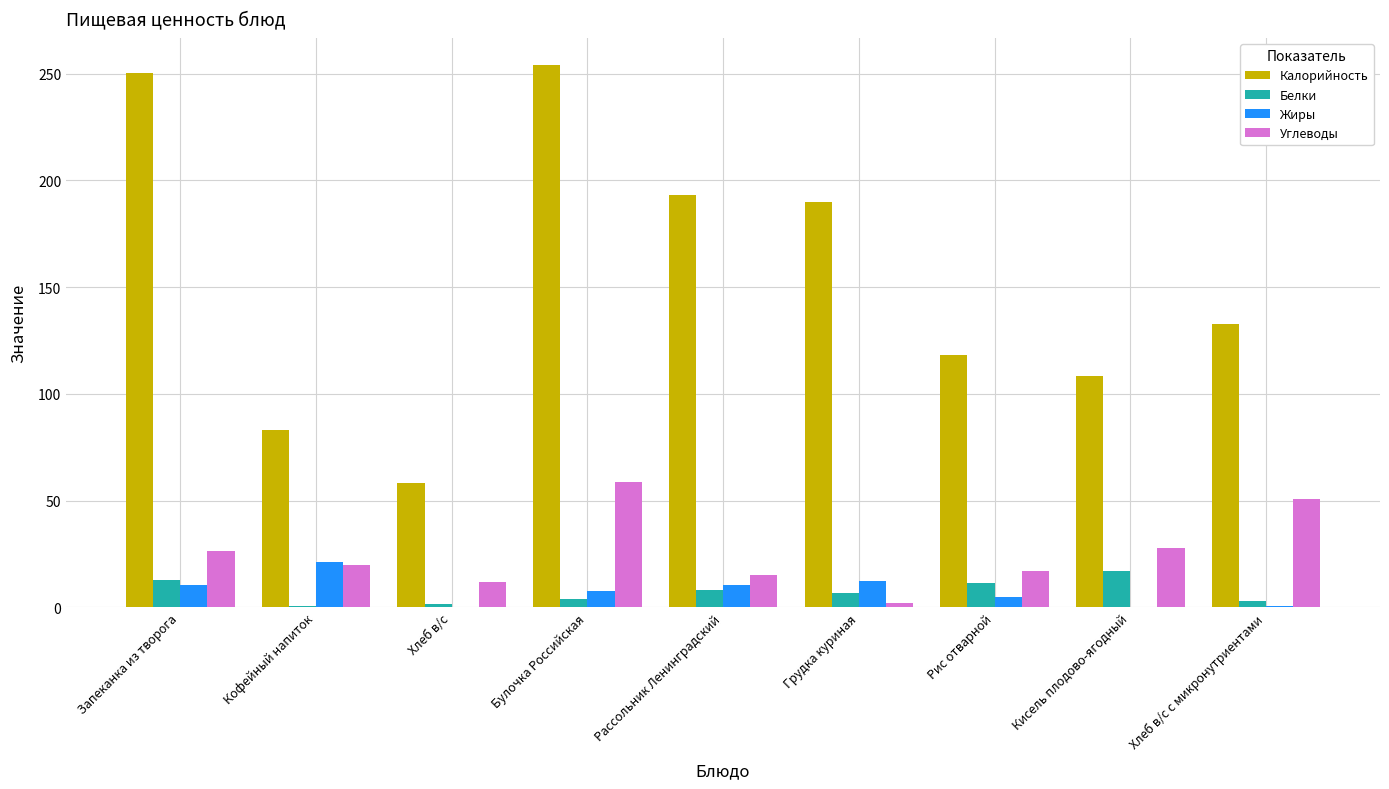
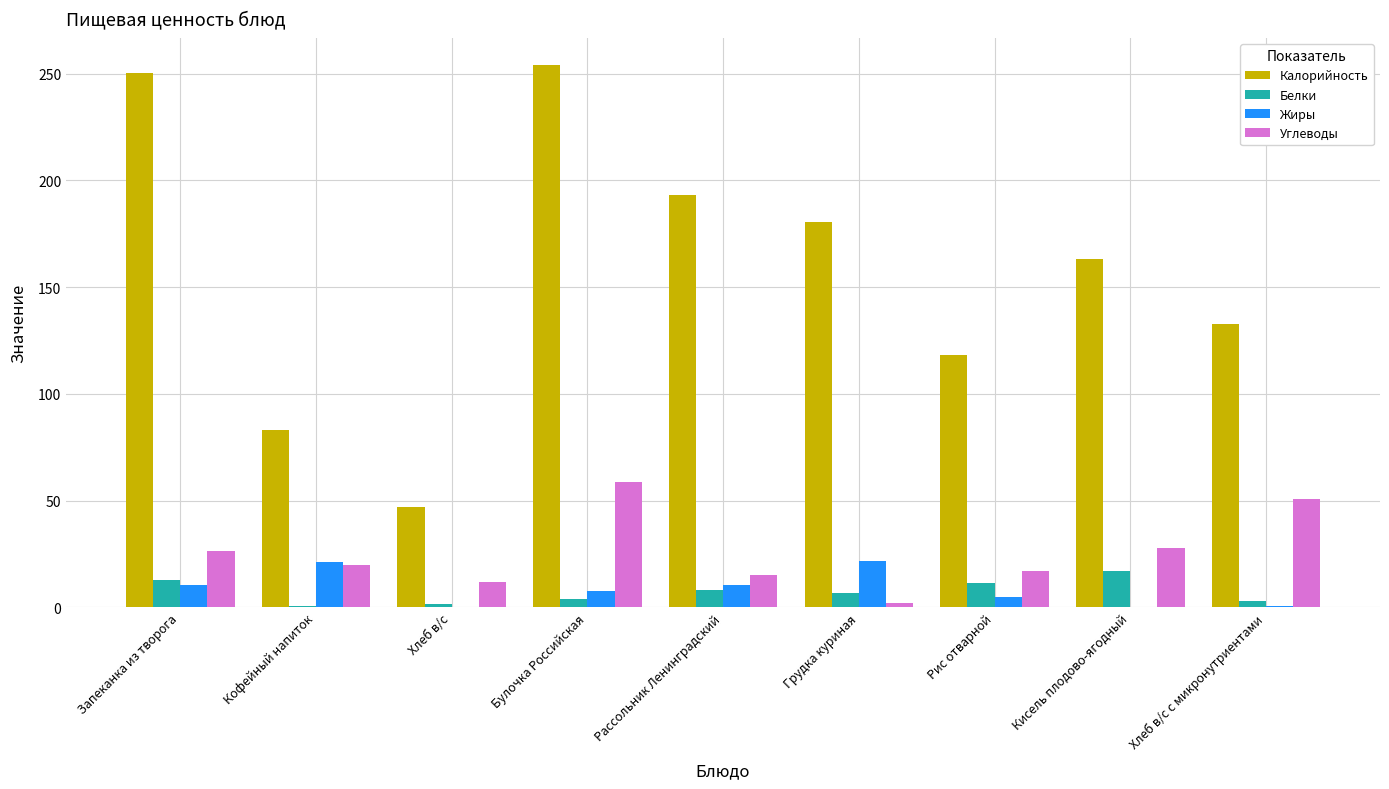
  {
    "Калорийность": {
      "Запеканка из творога": 250,
      "Кофейный напиток": 83,
-     "Хлеб в/с": 58,
+     "Хлеб в/с": 47,
      "Булочка Российская": 254,
      "Рассольник Ленинградский": 193,
-     "Грудка куриная": 190,
+     "Грудка куриная": 180,
      "Рис отварной": 118,
-     "Кисель плодово-ягодный": 108,
+     "Кисель плодово-ягодный": 163,
      "Хлеб в/с с микронутриентами": 133
    },
    "Белки": {
      "Запеканка из творога": 13,
      "Хлеб в/с": 2,
      "Булочка Российская": 4,
      "Рассольник Ленинградский": 8,
      "Грудка куриная": 7,
      "Рис отварной": 11,
      "Кисель плодово-ягодный": 17,
      "Хлеб в/с с микронутриентами": 3
    },
    "Жиры": {
      "Запеканка из творога": 11,
      "Кофейный напиток": 21,
      "Булочка Российская": 8,
      "Рассольник Ленинградский": 10,
-     "Грудка куриная": 12,
+     "Грудка куриная": 22,
      "Рис отварной": 5
    },
    "Углеводы": {
      "Запеканка из творога": 26,
      "Кофейный напиток": 20,
      "Хлеб в/с": 12,
      "Булочка Российская": 59,
      "Рассольник Ленинградский": 15,
      "Грудка куриная": 2,
      "Рис отварной": 17,
      "Кисель плодово-ягодный": 28,
      "Хлеб в/с с микронутриентами": 51
    }
  }
